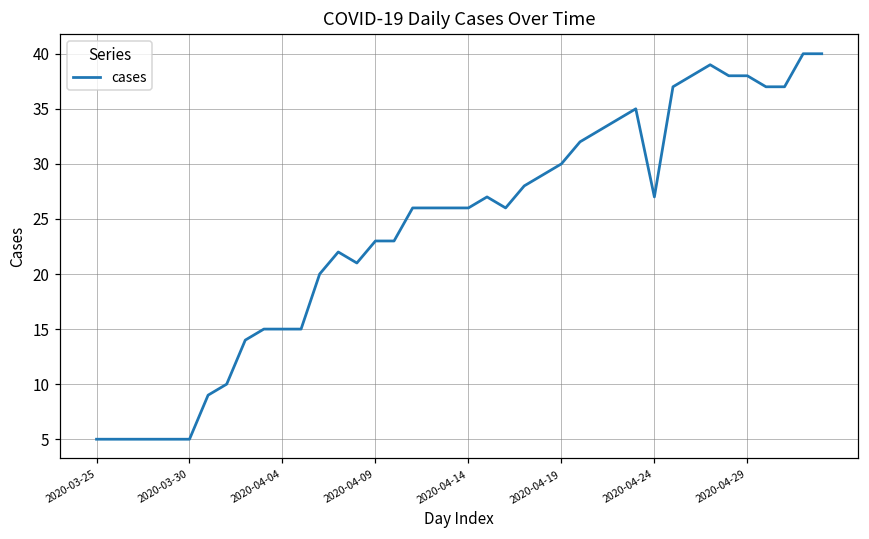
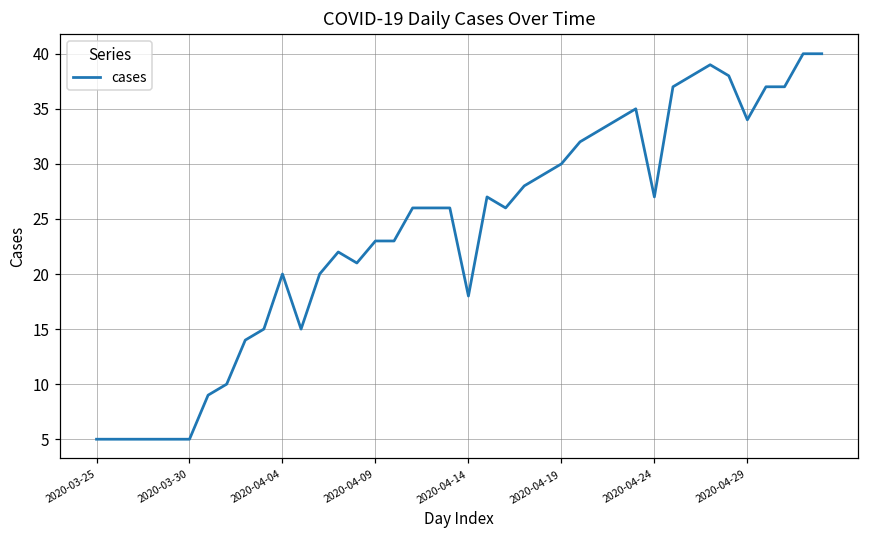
  {
    "2020-03-25": 5,
    "2020-03-30": 5,
-   "2020-04-04": 15,
+   "2020-04-04": 20,
    "2020-04-09": 23,
-   "2020-04-14": 26,
+   "2020-04-14": 18,
    "2020-04-19": 30,
    "2020-04-24": 27,
-   "2020-04-29": 38
+   "2020-04-29": 34
  }
